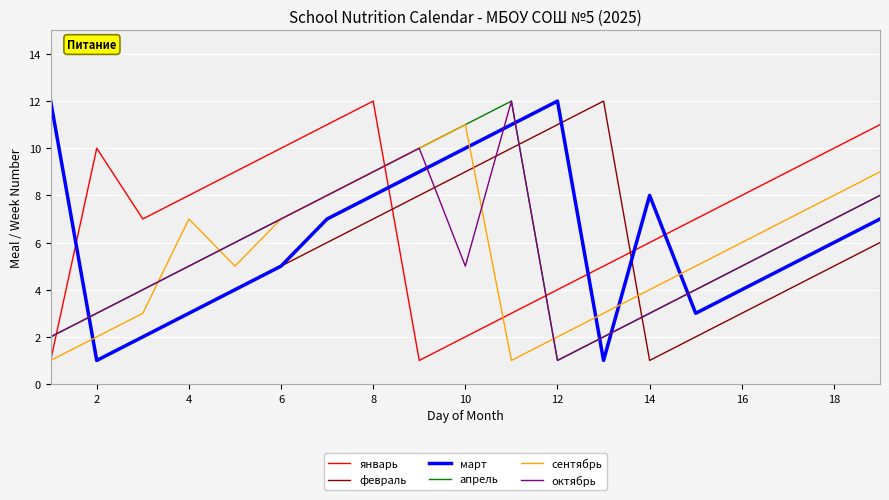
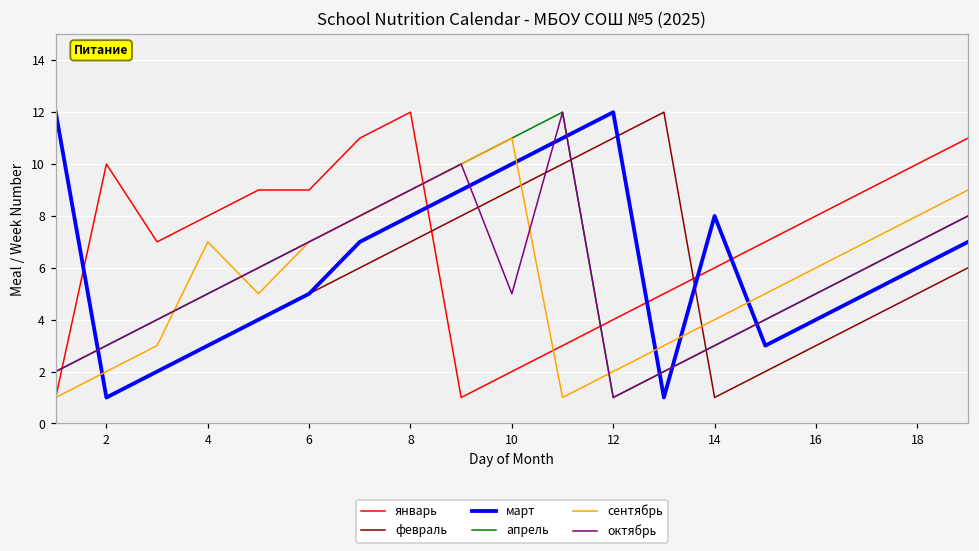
  {
    "январь": {
      "2": 10,
      "4": 8,
-     "6": 10,
+     "6": 9,
      "8": 12,
      "10": 2,
      "12": 4,
      "14": 6,
      "16": 8,
      "18": 10
    },
    "февраль": {
      "8": 7,
      "10": 9,
      "12": 11,
      "14": 1,
      "16": 3,
      "18": 5
    },
    "март": {
      "8": 8,
      "10": 10,
      "12": 12,
      "14": 8,
      "16": 4,
      "18": 6
    },
    "сентябрь": {
      "2": 2,
      "4": 7,
      "12": 2,
      "14": 4,
      "16": 6,
      "18": 8
    },
    "октябрь": {
      "10": 5
    }
  }
